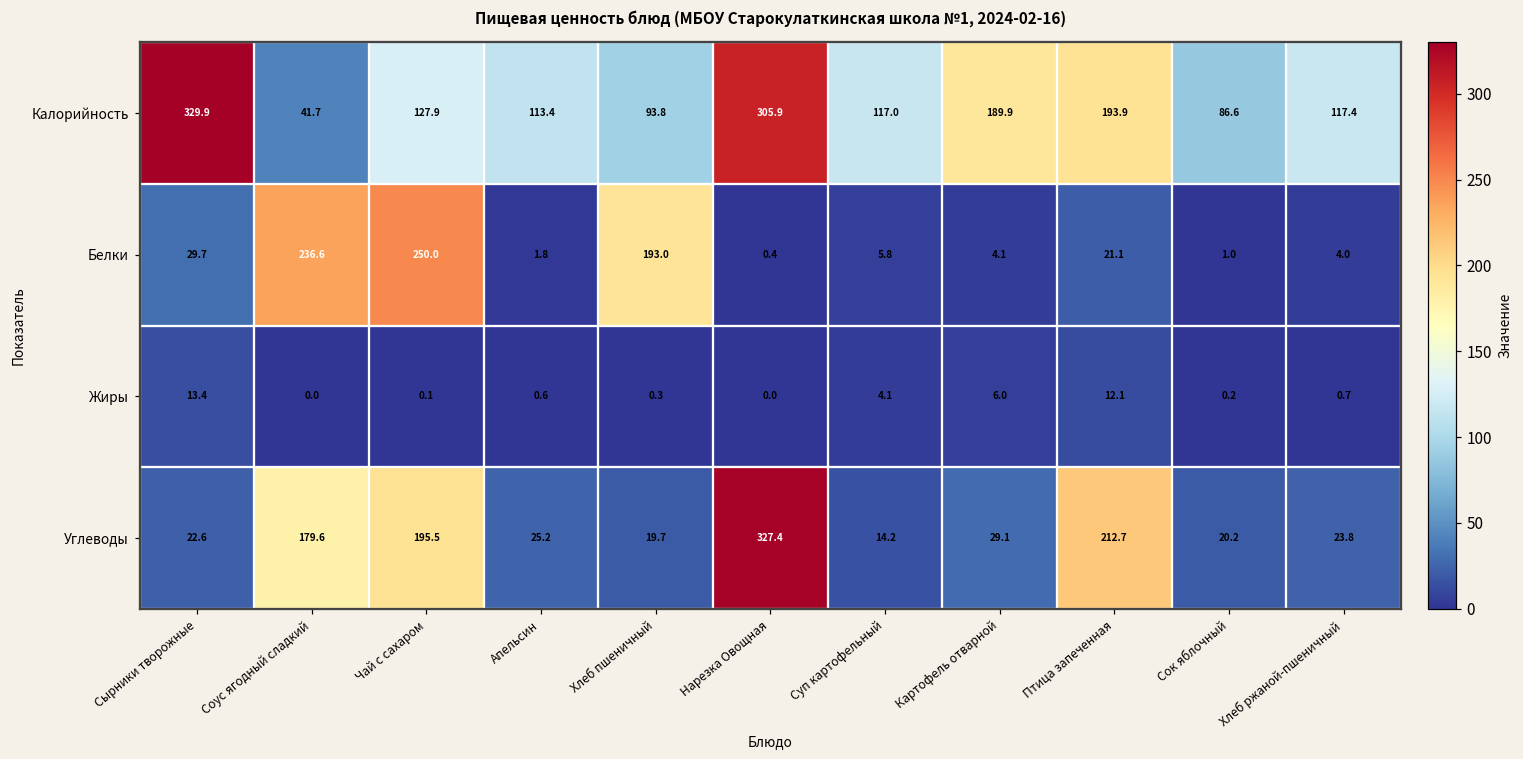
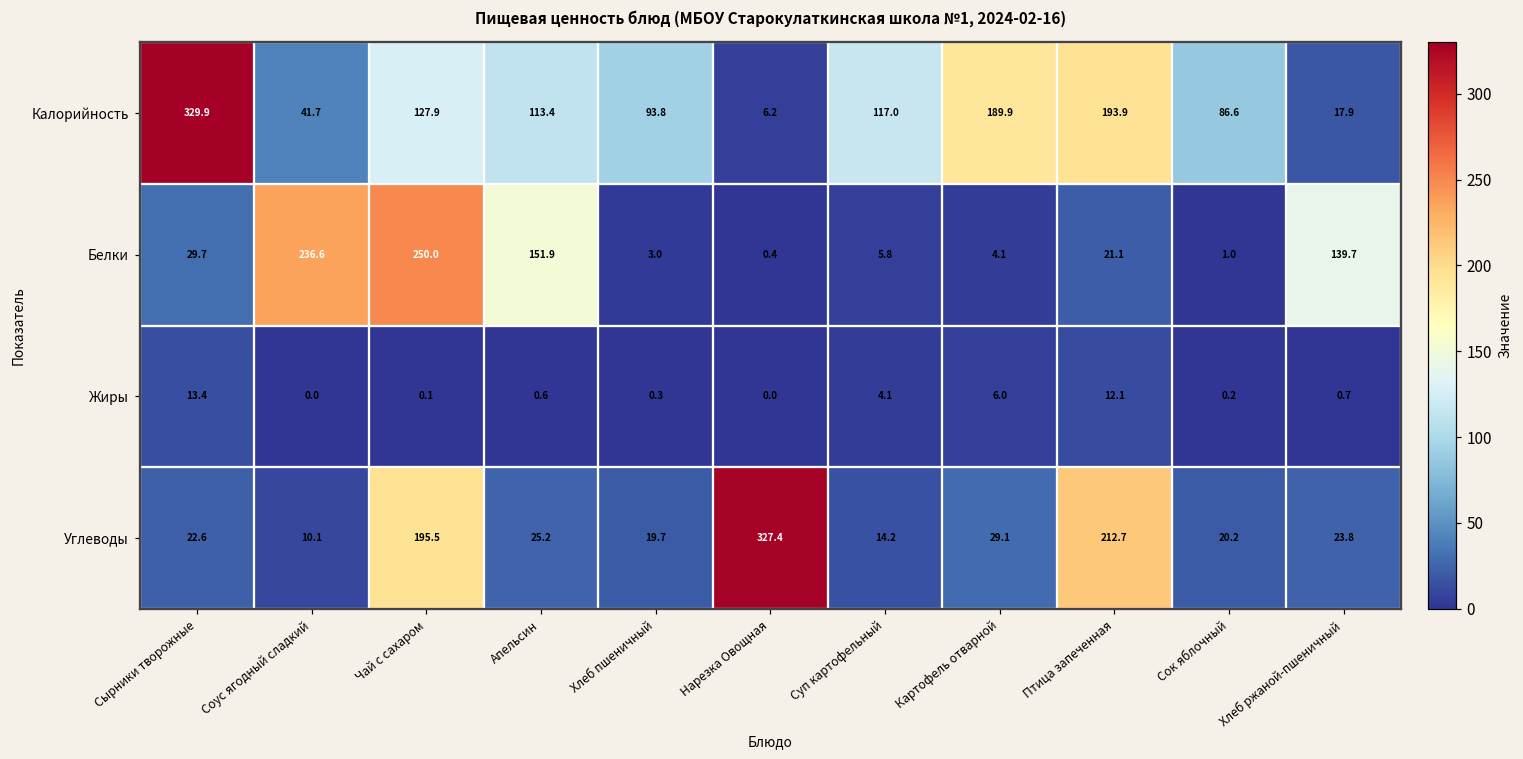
  {
    "Калорийность": {
      "Сырники творожные": 329.9,
      "Соус ягодный сладкий": 41.7,
      "Чай с сахаром": 127.9,
      "Апельсин": 113.4,
      "Хлеб пшеничный": 93.8,
-     "Нарезка Овощная": 305.9,
+     "Нарезка Овощная": 6.2,
      "Суп картофельный": 117.0,
      "Картофель отварной": 189.9,
      "Птица запеченная": 193.9,
      "Сок яблочный": 86.6,
-     "Хлеб ржаной-пшеничный": 117.4
+     "Хлеб ржаной-пшеничный": 17.9
    },
    "Белки": {
      "Сырники творожные": 29.7,
      "Соус ягодный сладкий": 236.6,
      "Чай с сахаром": 250.0,
-     "Апельсин": 1.8,
-     "Хлеб пшеничный": 193.0,
+     "Апельсин": 151.9,
+     "Хлеб пшеничный": 3.0,
      "Нарезка Овощная": 0.4,
      "Суп картофельный": 5.8,
      "Картофель отварной": 4.1,
      "Птица запеченная": 21.1,
      "Сок яблочный": 1.0,
-     "Хлеб ржаной-пшеничный": 4.0
+     "Хлеб ржаной-пшеничный": 139.7
    },
    "Жиры": {
      "Сырники творожные": 13.4,
      "Соус ягодный сладкий": 0.0,
      "Чай с сахаром": 0.1,
      "Апельсин": 0.6,
      "Хлеб пшеничный": 0.3,
      "Нарезка Овощная": 0.0,
      "Суп картофельный": 4.1,
      "Картофель отварной": 6.0,
      "Птица запеченная": 12.1,
      "Сок яблочный": 0.2,
      "Хлеб ржаной-пшеничный": 0.7
    },
    "Углеводы": {
      "Сырники творожные": 22.6,
-     "Соус ягодный сладкий": 179.6,
+     "Соус ягодный сладкий": 10.1,
      "Чай с сахаром": 195.5,
      "Апельсин": 25.2,
      "Хлеб пшеничный": 19.7,
      "Нарезка Овощная": 327.4,
      "Суп картофельный": 14.2,
      "Картофель отварной": 29.1,
      "Птица запеченная": 212.7,
      "Сок яблочный": 20.2,
      "Хлеб ржаной-пшеничный": 23.8
    }
  }
